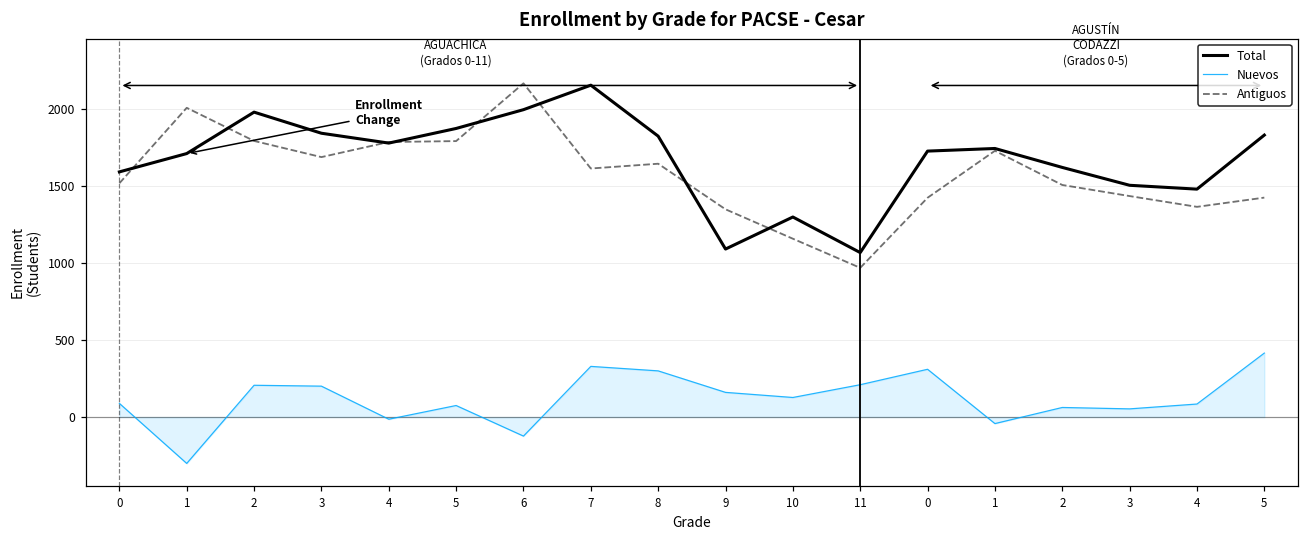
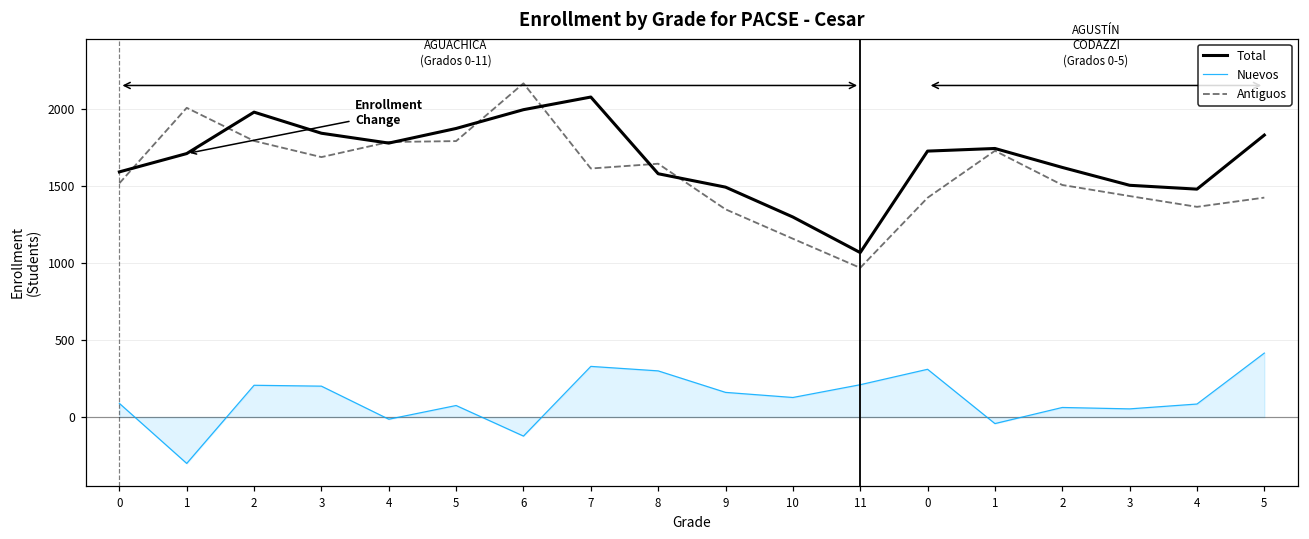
  {
    "Total": {
      "6": 2000,
-     "7": 2160,
-     "8": 1820,
-     "9": 1090,
+     "7": 2080,
+     "8": 1580,
+     "9": 1490,
      "10": 1300,
      "11": 1070
    },
    "Antiguos": {
      "6": 2170,
      "7": 1610,
      "8": 1650,
      "9": 1350,
      "10": 1160,
      "11": 970
    }
  }
